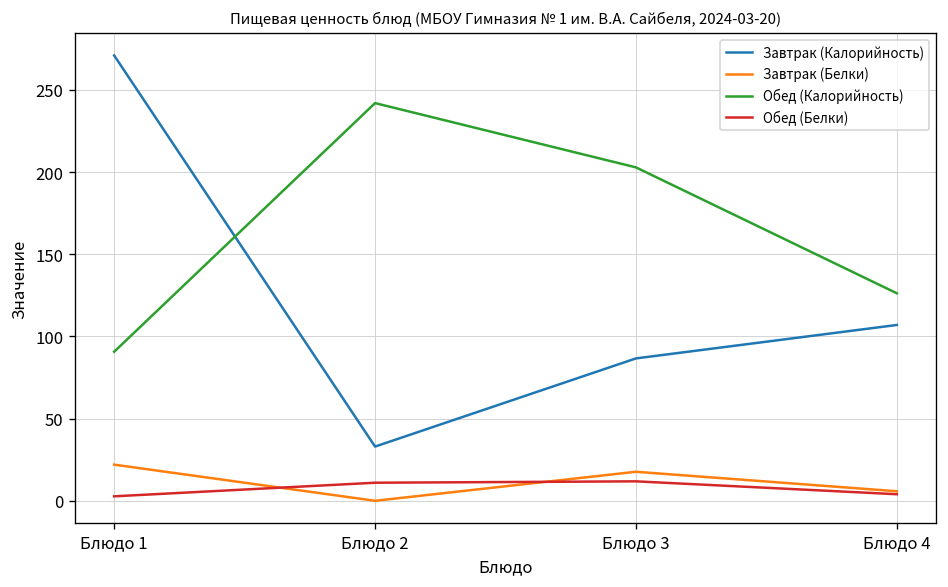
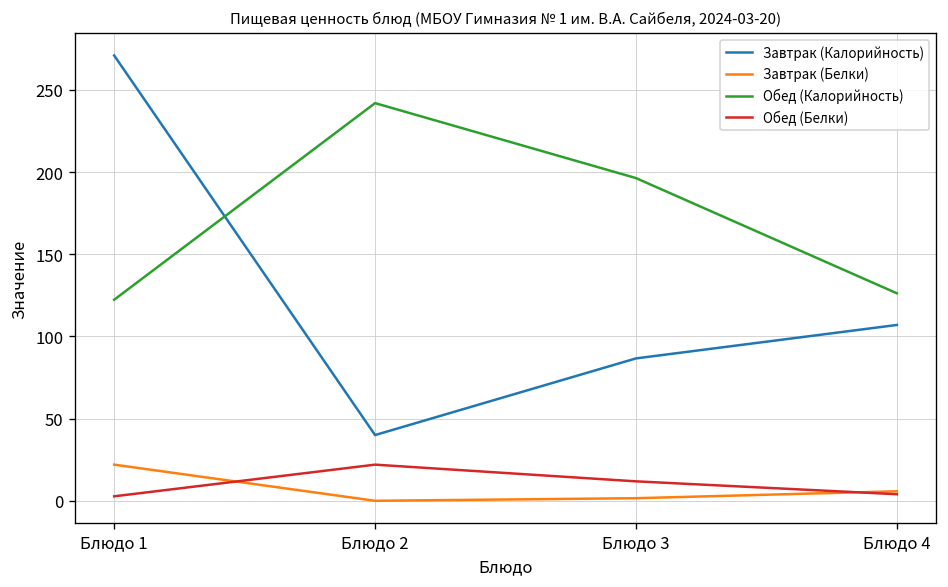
  {
    "Завтрак (Калорийность)": {
      "Блюдо 1": 271,
-     "Блюдо 2": 33,
+     "Блюдо 2": 40,
      "Блюдо 3": 87,
      "Блюдо 4": 107
    },
    "Завтрак (Белки)": {
      "Блюдо 1": 22,
      "Блюдо 2": 0,
-     "Блюдо 3": 18
+     "Блюдо 3": 2
    },
    "Обед (Калорийность)": {
-     "Блюдо 1": 91,
+     "Блюдо 1": 122,
      "Блюдо 2": 242,
-     "Блюдо 3": 203,
+     "Блюдо 3": 196,
      "Блюдо 4": 126
    },
    "Обед (Белки)": {
      "Блюдо 1": 3,
-     "Блюдо 2": 11,
+     "Блюдо 2": 22,
      "Блюдо 3": 12
    }
  }
